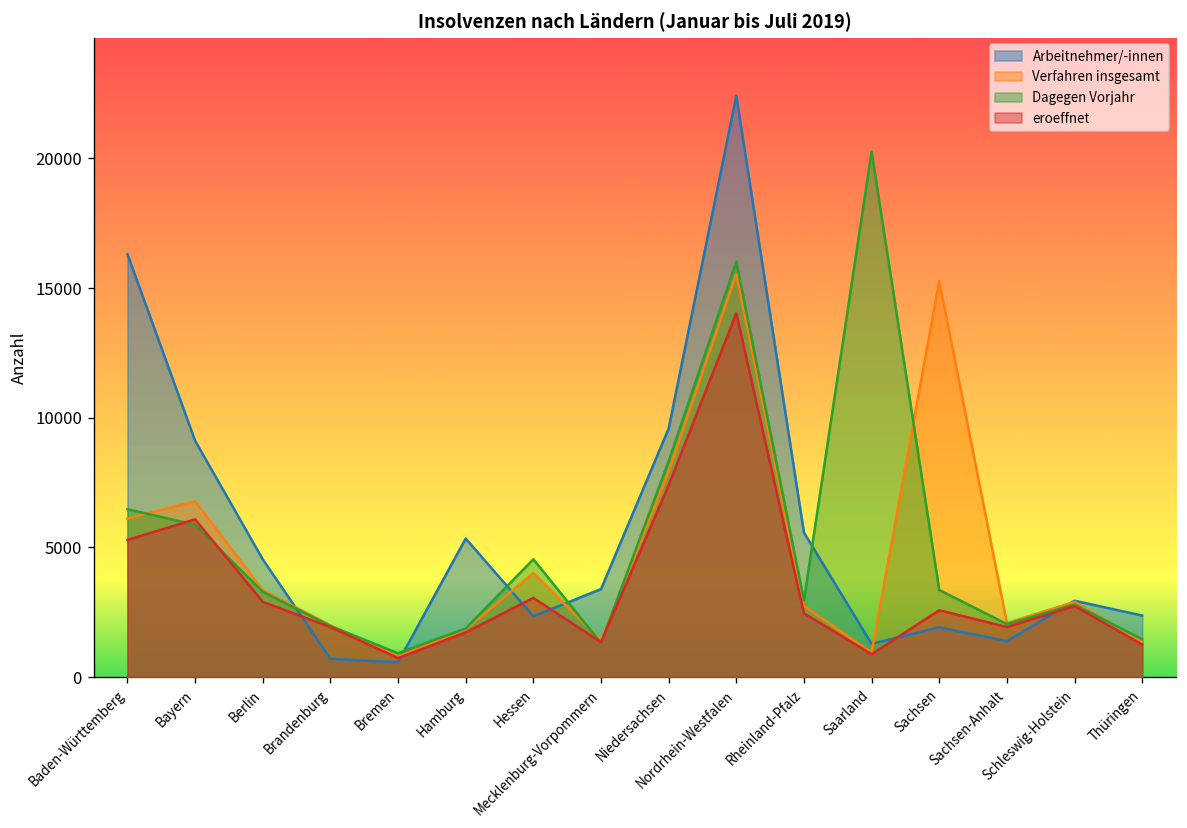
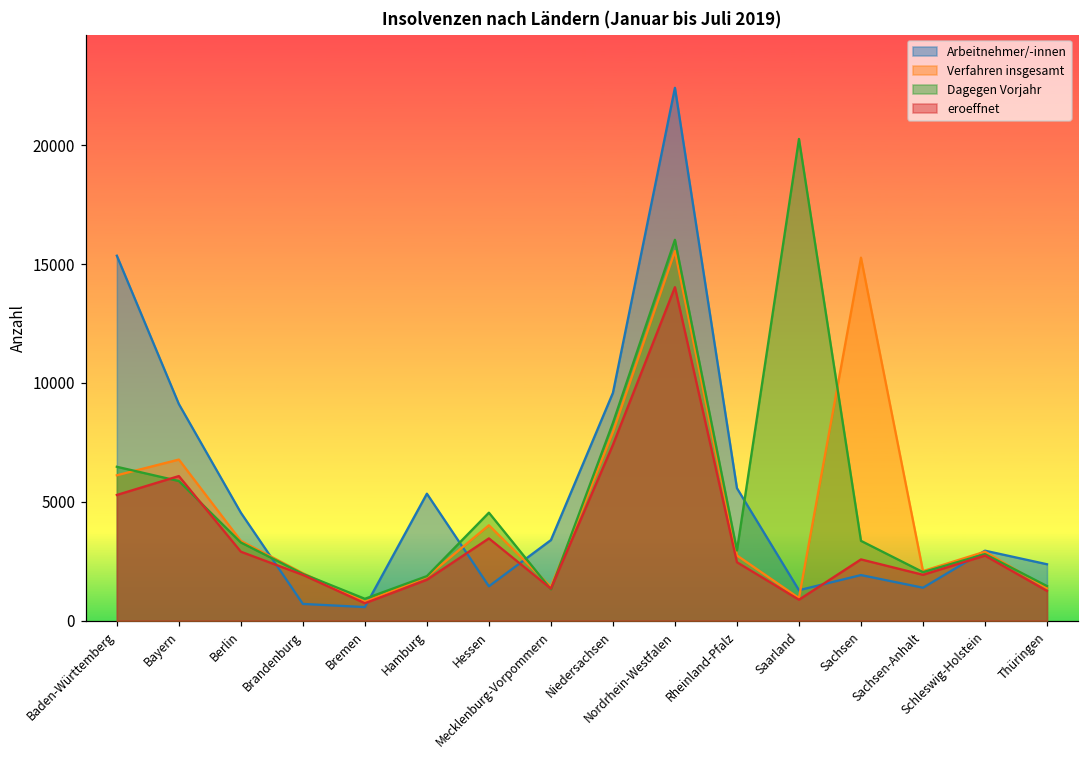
  {
    "Arbeitnehmer/-innen": {
-     "Baden-Württemberg": 16300,
+     "Baden-Württemberg": 15400,
      "Bayern": 9100,
      "Berlin": 4500,
      "Brandenburg": 700,
      "Bremen": 600,
      "Hamburg": 5300,
-     "Hessen": 2300,
+     "Hessen": 1400,
      "Mecklenburg-Vorpommern": 3400,
      "Niedersachsen": 9600,
      "Nordrhein-Westfalen": 22400,
      "Rheinland-Pfalz": 5600,
      "Saarland": 1300,
      "Sachsen": 1900,
      "Sachsen-Anhalt": 1400,
      "Thüringen": 2400
    },
    "Verfahren insgesamt": {
      "Baden-Württemberg": 6100,
      "Bayern": 6800,
      "Hessen": 4000,
      "Niedersachsen": 7900,
      "Nordrhein-Westfalen": 15500,
      "Rheinland-Pfalz": 2700,
      "Sachsen": 15300
    },
    "Dagegen Vorjahr": {
      "Baden-Württemberg": 6500,
      "Bayern": 5900,
      "Bremen": 900,
      "Hessen": 4500,
      "Niedersachsen": 8300,
      "Nordrhein-Westfalen": 16000,
      "Rheinland-Pfalz": 3000,
      "Saarland": 20300,
      "Sachsen": 3400
    },
    "eroeffnet": {
      "Baden-Württemberg": 5300,
      "Bayern": 6100,
      "Berlin": 2900,
      "Hamburg": 1700,
-     "Hessen": 3100,
+     "Hessen": 3500,
      "Niedersachsen": 7400,
      "Nordrhein-Westfalen": 14000,
      "Rheinland-Pfalz": 2500,
      "Sachsen": 2600,
      "Thüringen": 1300
    }
  }
